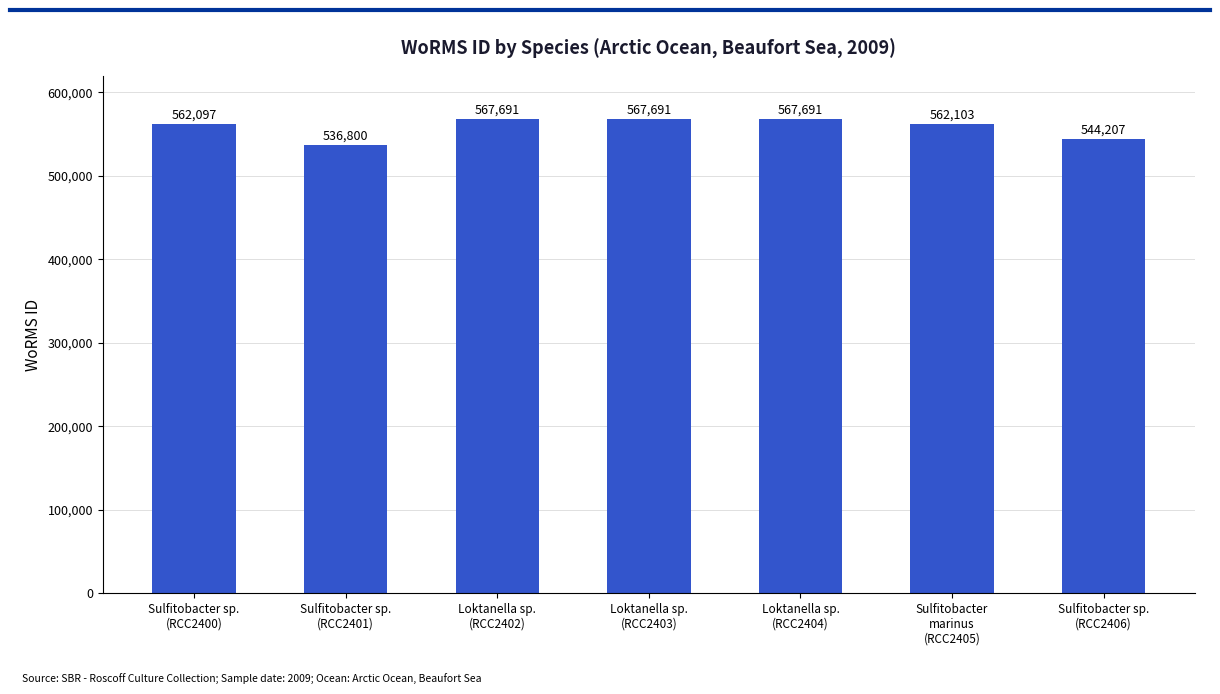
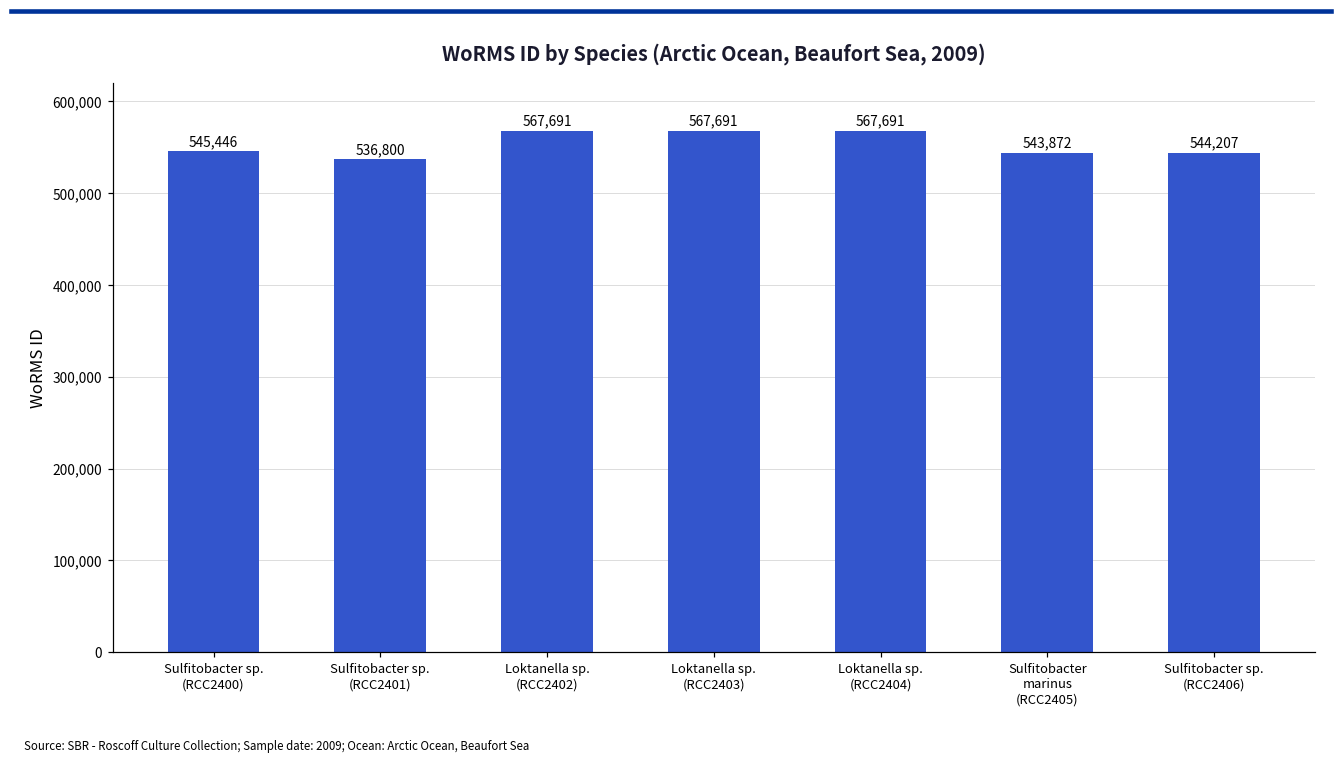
  {
-   "Sulfitobacter sp. (RCC2400)": "562,097",
+   "Sulfitobacter sp. (RCC2400)": "545,446",
    "Sulfitobacter sp. (RCC2401)": "536,800",
    "Loktanella sp. (RCC2402)": "567,691",
    "Loktanella sp. (RCC2403)": "567,691",
    "Loktanella sp. (RCC2404)": "567,691",
-   "Sulfitobacter marinus (RCC2405)": "562,103",
+   "Sulfitobacter marinus (RCC2405)": "543,872",
    "Sulfitobacter sp. (RCC2406)": "544,207"
  }
